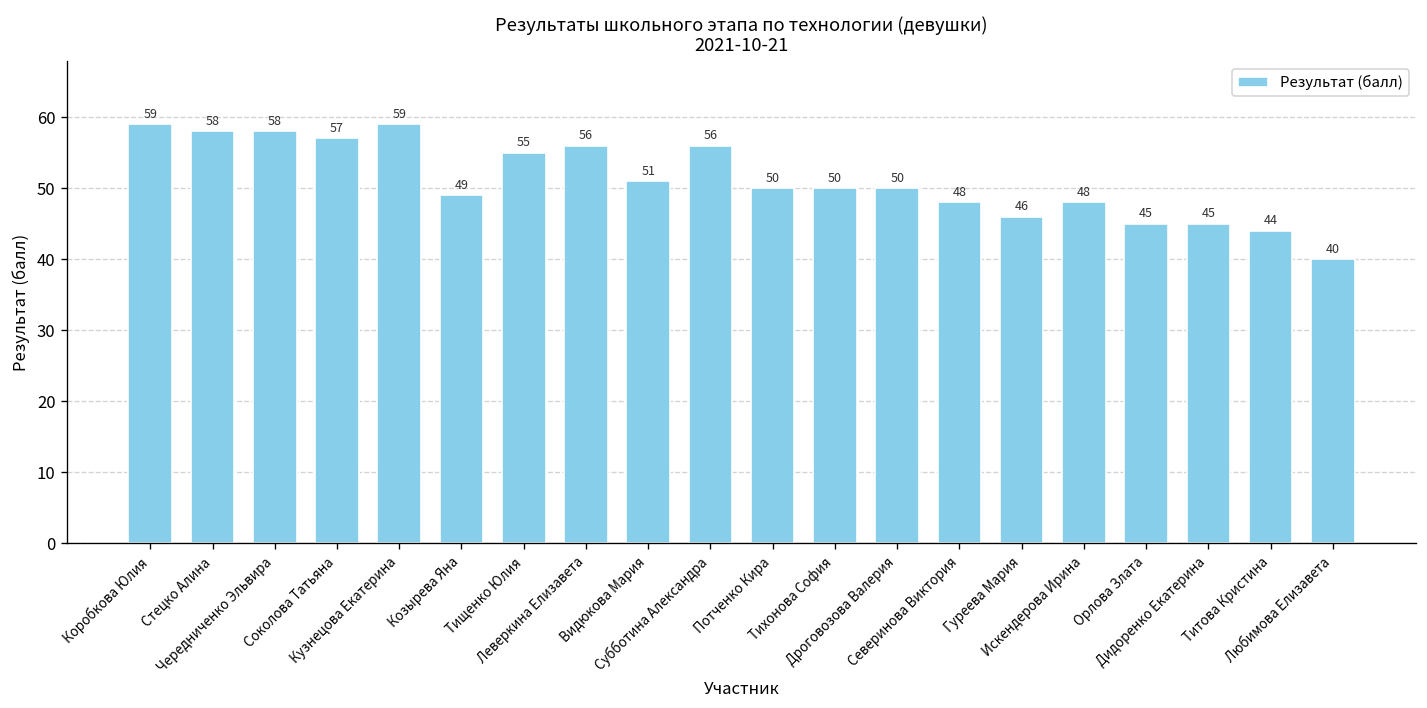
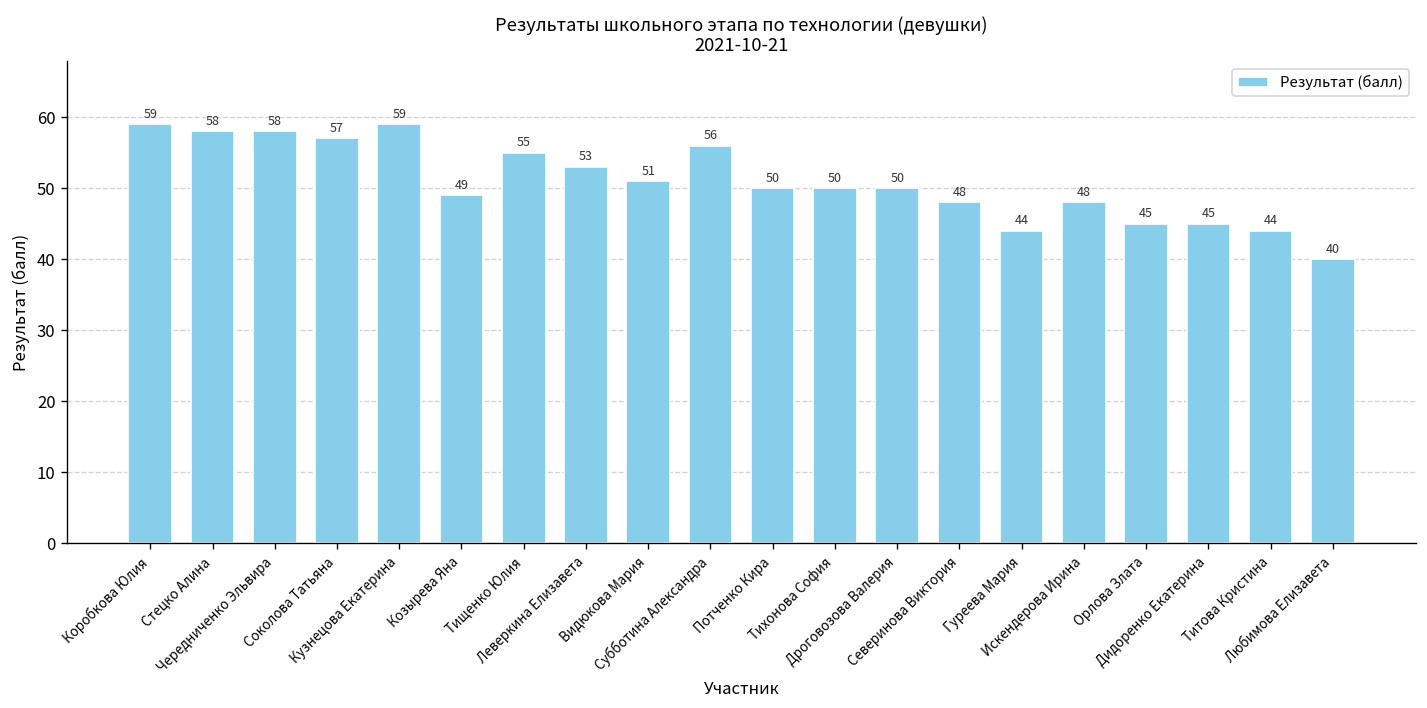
  {
    "Коробкова Юлия": 59,
    "Стецко Алина": 58,
    "Чередниченко Эльвира": 58,
    "Соколова Татьяна": 57,
    "Кузнецова Екатерина": 59,
    "Козырева Яна": 49,
    "Тищенко Юлия": 55,
-   "Леверкина Елизавета": 56,
+   "Леверкина Елизавета": 53,
    "Видюкова Мария": 51,
    "Субботина Александра": 56,
    "Потченко Кира": 50,
    "Тихонова София": 50,
    "Дроговозова Валерия": 50,
    "Северинова Виктория": 48,
-   "Гуреева Мария": 46,
+   "Гуреева Мария": 44,
    "Искендерова Ирина": 48,
    "Орлова Злата": 45,
    "Дидоренко Екатерина": 45,
    "Титова Кристина": 44,
    "Любимова Елизавета": 40
  }
